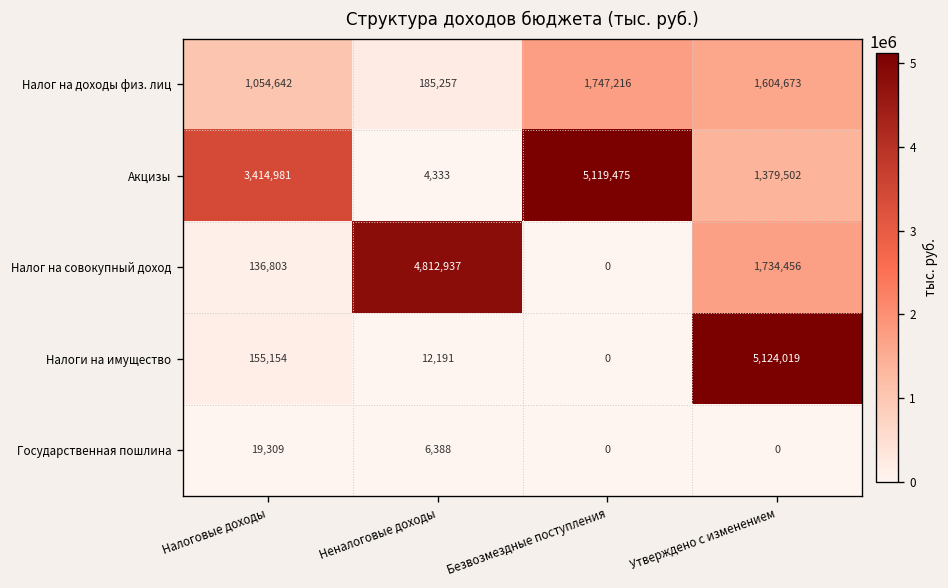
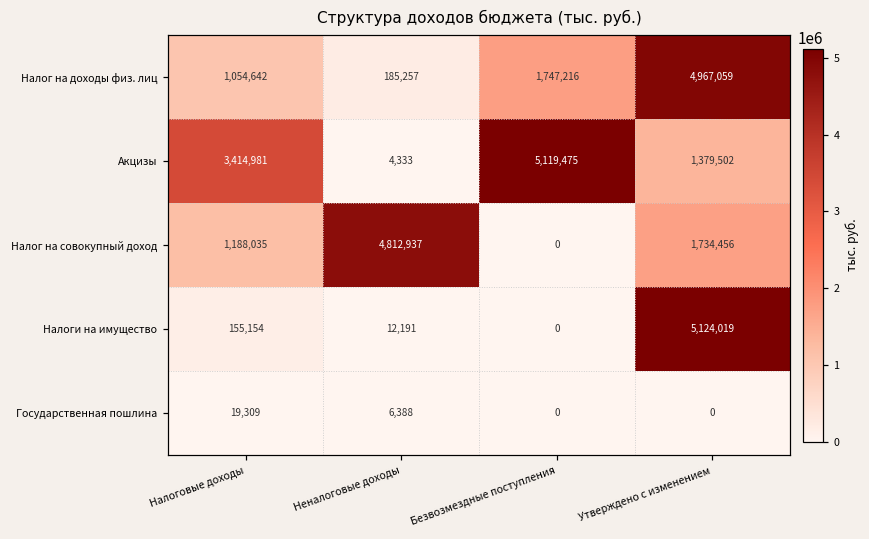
  {
    "Налог на доходы физ. лиц": {
      "Налоговые доходы": "1,054,642",
      "Неналоговые доходы": "185,257",
      "Безвозмездные поступления": "1,747,216",
-     "Утверждено с изменением": "1,604,673"
+     "Утверждено с изменением": "4,967,059"
    },
    "Акцизы": {
      "Налоговые доходы": "3,414,981",
      "Неналоговые доходы": "4,333",
      "Безвозмездные поступления": "5,119,475",
      "Утверждено с изменением": "1,379,502"
    },
    "Налог на совокупный доход": {
-     "Налоговые доходы": "136,803",
+     "Налоговые доходы": "1,188,035",
      "Неналоговые доходы": "4,812,937",
      "Безвозмездные поступления": "0",
      "Утверждено с изменением": "1,734,456"
    },
    "Налоги на имущество": {
      "Налоговые доходы": "155,154",
      "Неналоговые доходы": "12,191",
      "Безвозмездные поступления": "0",
      "Утверждено с изменением": "5,124,019"
    },
    "Государственная пошлина": {
      "Налоговые доходы": "19,309",
      "Неналоговые доходы": "6,388",
      "Безвозмездные поступления": "0",
      "Утверждено с изменением": "0"
    }
  }
